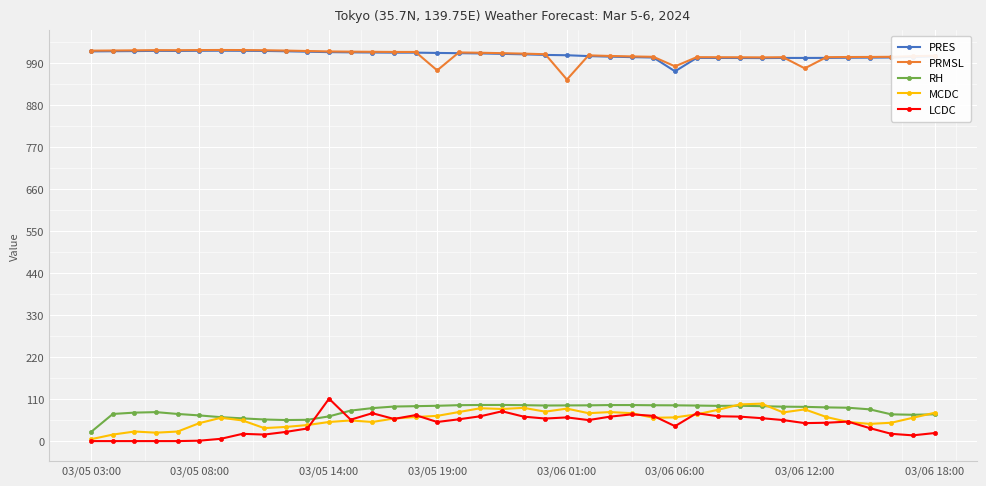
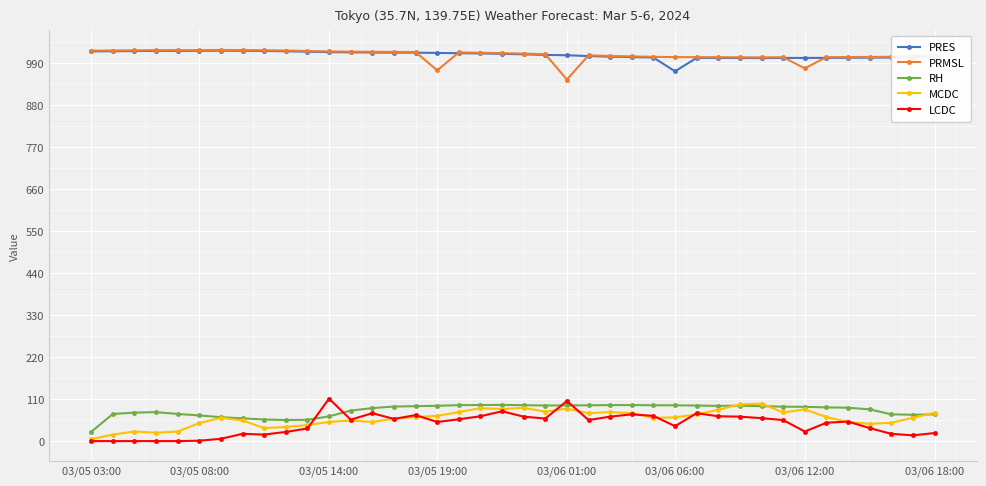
  {
    "PRES": {
      "03/05 19:00": 1020,
      "03/06 01:00": 1010,
      "03/06 06:00": 970,
      "03/06 12:00": 1000
    },
    "PRMSL": {
      "03/05 19:00": 970,
      "03/06 01:00": 950,
-     "03/06 06:00": 980,
+     "03/06 06:00": 1010,
      "03/06 12:00": 980
    },
    "RH": {
      "03/05 03:00": 20,
      "03/05 08:00": 70,
      "03/05 14:00": 60,
      "03/05 19:00": 90,
      "03/06 01:00": 90,
      "03/06 06:00": 90
    },
    "MCDC": {
      "03/05 08:00": 50,
      "03/05 14:00": 50,
      "03/05 19:00": 70,
      "03/06 01:00": 90,
      "03/06 06:00": 60
    },
    "LCDC": {
      "03/05 08:00": 0,
      "03/05 14:00": 110,
      "03/05 19:00": 50,
-     "03/06 01:00": 60,
+     "03/06 01:00": 110,
      "03/06 06:00": 40,
-     "03/06 12:00": 50,
+     "03/06 12:00": 30,
      "03/06 18:00": 20
    }
  }
